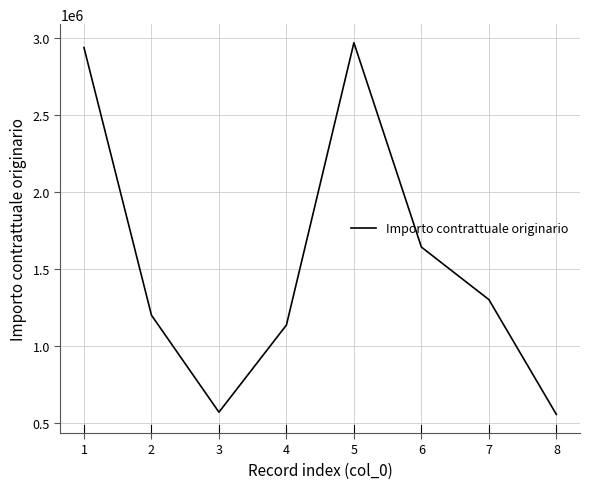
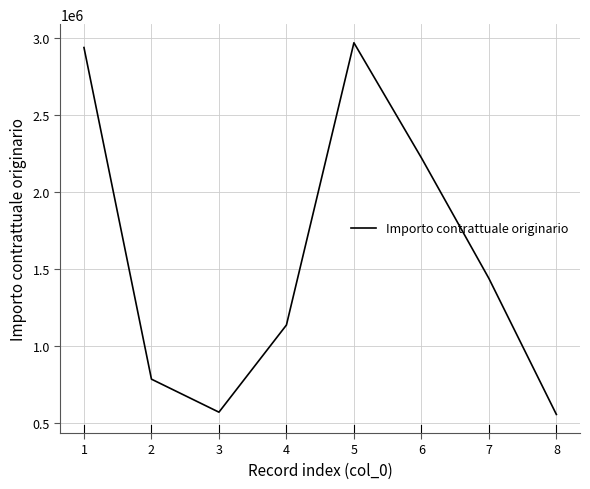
  {
    "1": 2940000,
-   "2": 1200000,
+   "2": 790000,
    "3": 570000,
    "4": 1140000,
    "5": 2970000,
-   "6": 1640000,
-   "7": 1300000,
+   "6": 2220000,
+   "7": 1440000,
    "8": 560000
  }
